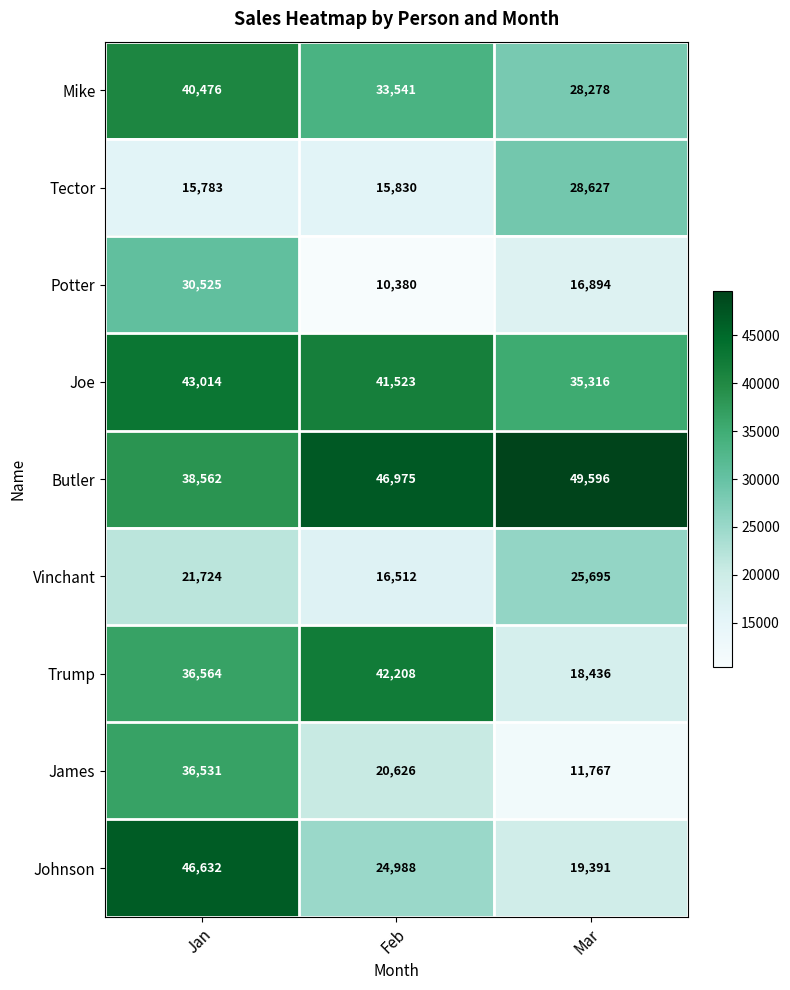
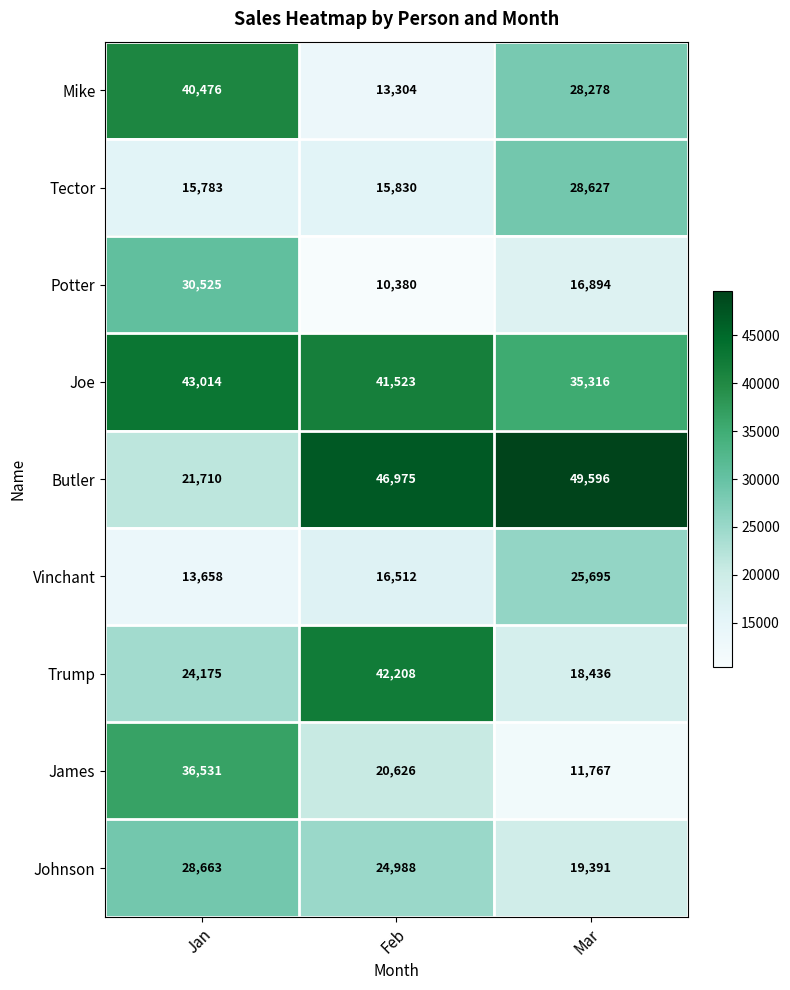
  {
    "Mike": {
      "Jan": "40,476",
-     "Feb": "33,541",
+     "Feb": "13,304",
      "Mar": "28,278"
    },
    "Tector": {
      "Jan": "15,783",
      "Feb": "15,830",
      "Mar": "28,627"
    },
    "Potter": {
      "Jan": "30,525",
      "Feb": "10,380",
      "Mar": "16,894"
    },
    "Joe": {
      "Jan": "43,014",
      "Feb": "41,523",
      "Mar": "35,316"
    },
    "Butler": {
-     "Jan": "38,562",
+     "Jan": "21,710",
      "Feb": "46,975",
      "Mar": "49,596"
    },
    "Vinchant": {
-     "Jan": "21,724",
+     "Jan": "13,658",
      "Feb": "16,512",
      "Mar": "25,695"
    },
    "Trump": {
-     "Jan": "36,564",
+     "Jan": "24,175",
      "Feb": "42,208",
      "Mar": "18,436"
    },
    "James": {
      "Jan": "36,531",
      "Feb": "20,626",
      "Mar": "11,767"
    },
    "Johnson": {
-     "Jan": "46,632",
+     "Jan": "28,663",
      "Feb": "24,988",
      "Mar": "19,391"
    }
  }
